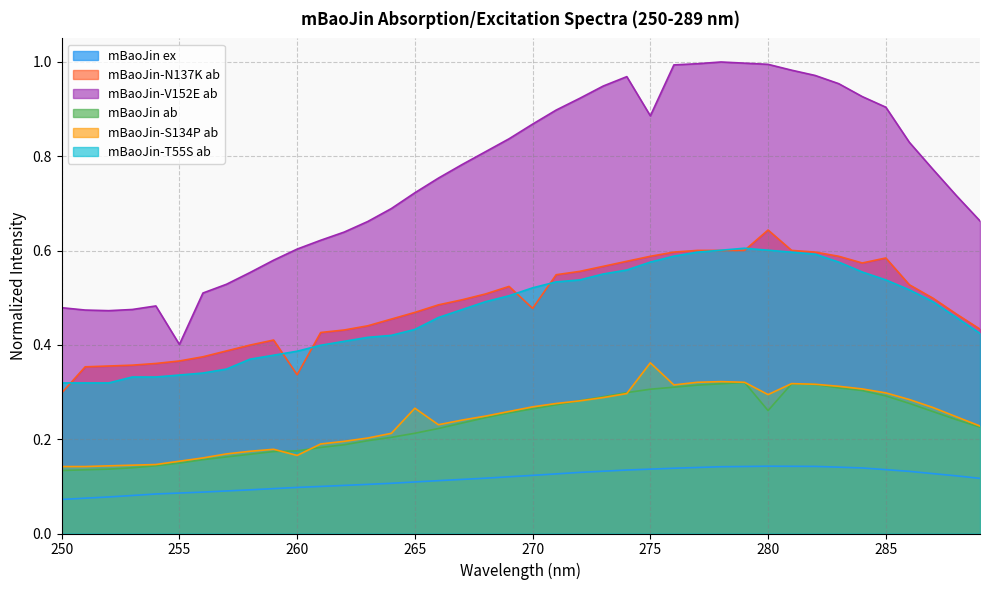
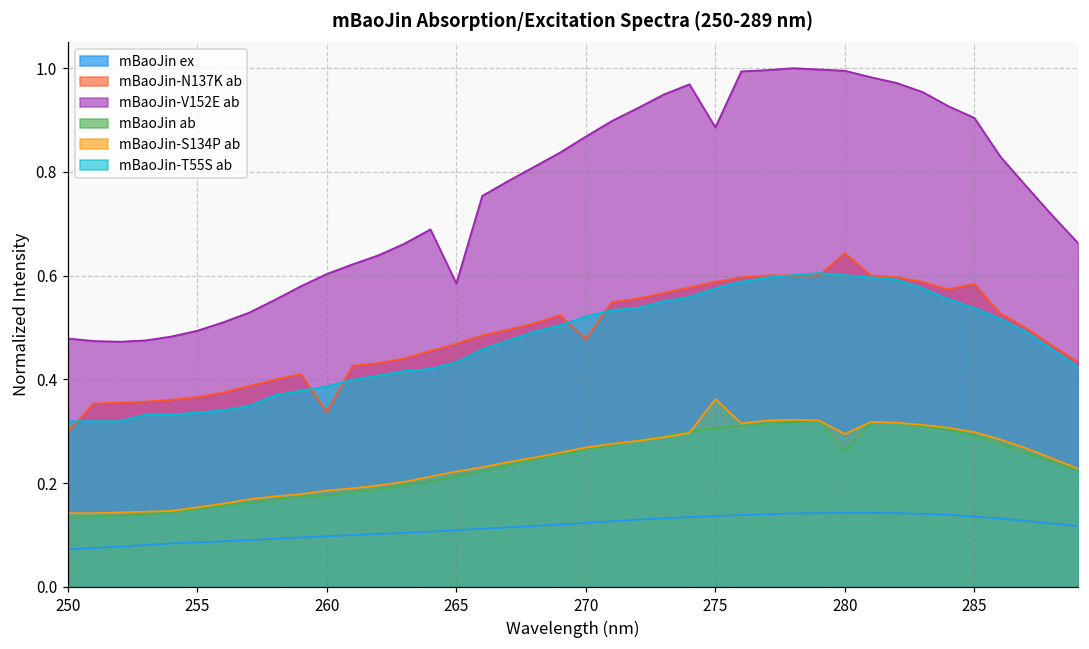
  {
    "mBaoJin-N137K ab": {
      "250": 0.30,
      "255": 0.37,
      "260": 0.34,
      "265": 0.47,
      "270": 0.48,
      "275": 0.59,
      "280": 0.64,
      "285": 0.58
    },
    "mBaoJin-V152E ab": {
      "250": 0.48,
-     "255": 0.40,
+     "255": 0.49,
      "260": 0.60,
-     "265": 0.72,
+     "265": 0.59,
      "270": 0.87,
      "275": 0.89,
      "280": 1.00,
      "285": 0.90
    },
    "mBaoJin ab": {
      "250": 0.13,
      "260": 0.18,
      "265": 0.21,
      "275": 0.31,
      "280": 0.26,
      "285": 0.29
    },
    "mBaoJin-S134P ab": {
      "250": 0.14,
-     "260": 0.17,
-     "265": 0.27,
+     "260": 0.19,
+     "265": 0.22,
      "275": 0.36,
      "280": 0.29,
      "285": 0.30
    }
  }
